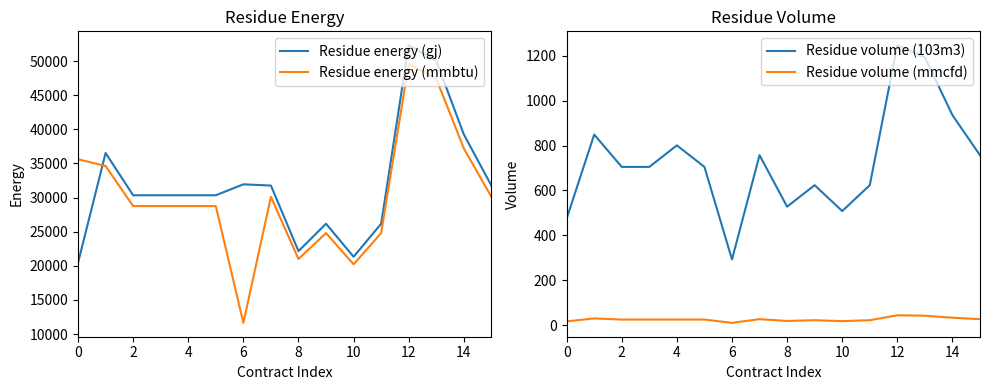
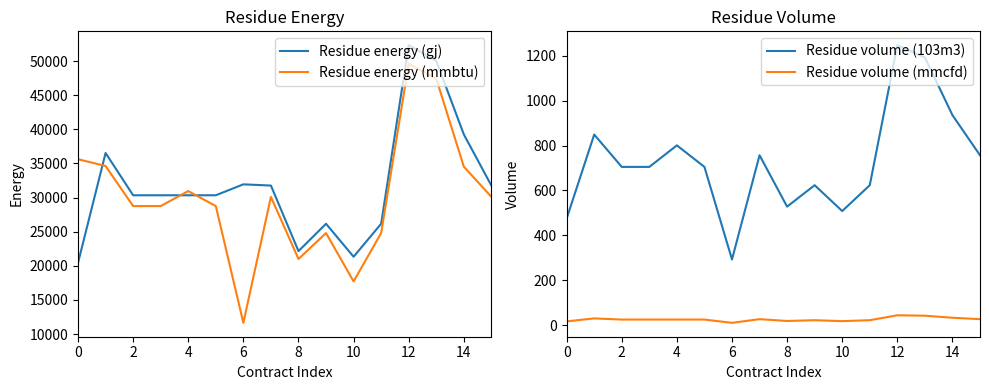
  {
    "Residue Energy": {
      "Residue energy (gj)": {
        "0": 20000,
        "2": 30000,
        "4": 30000,
        "6": 32000,
        "8": 22000,
        "10": 21000,
        "14": 39000
      },
      "Residue energy (mmbtu)": {
        "0": 36000,
        "2": 29000,
-       "4": 29000,
+       "4": 31000,
        "6": 12000,
        "8": 21000,
-       "10": 20000,
-       "14": 37000
+       "10": 18000,
+       "14": 35000
      }
    },
    "Residue Volume": {
      "Residue volume (103m3)": {
        "0": 480,
        "2": 710,
        "4": 800,
        "6": 290,
        "8": 530,
        "10": 510,
        "14": 940
      },
      "Residue volume (mmcfd)": {
        "0": 20,
        "2": 20,
        "4": 20,
        "6": 10,
        "8": 20,
        "10": 20,
        "12": 40,
        "14": 30
      }
    }
  }
